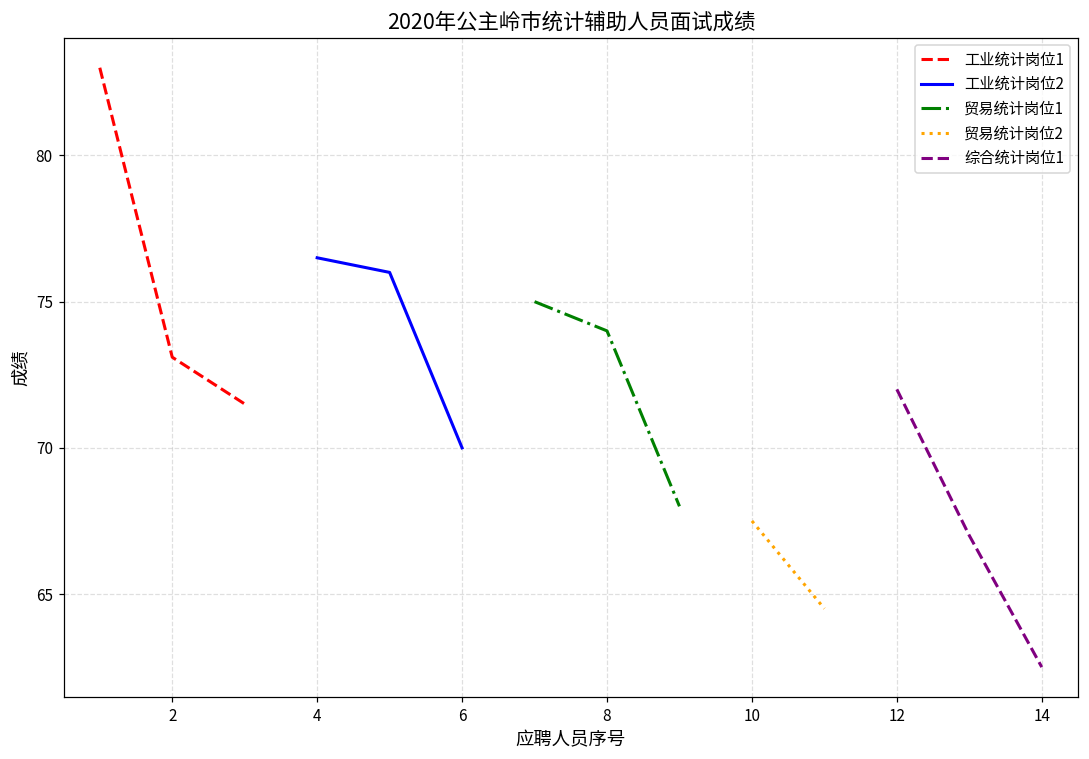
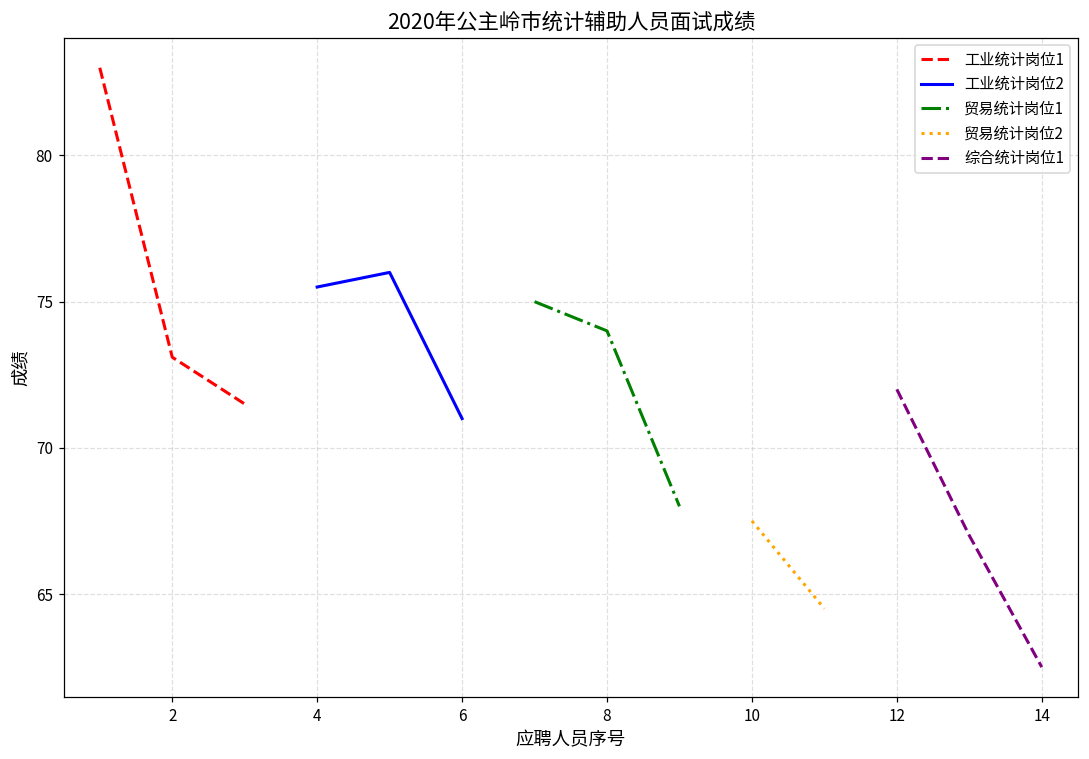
  {
    "工业统计岗位1": {
      "2": 73.1
    },
    "工业统计岗位2": {
-     "4": 76.5,
-     "6": 70
+     "4": 75.5,
+     "6": 71
    },
    "贸易统计岗位1": {
      "8": 74.0
    },
    "贸易统计岗位2": {
      "10": 67.5
    },
    "综合统计岗位1": {
      "12": 72.0,
      "14": 62.5
    }
  }
